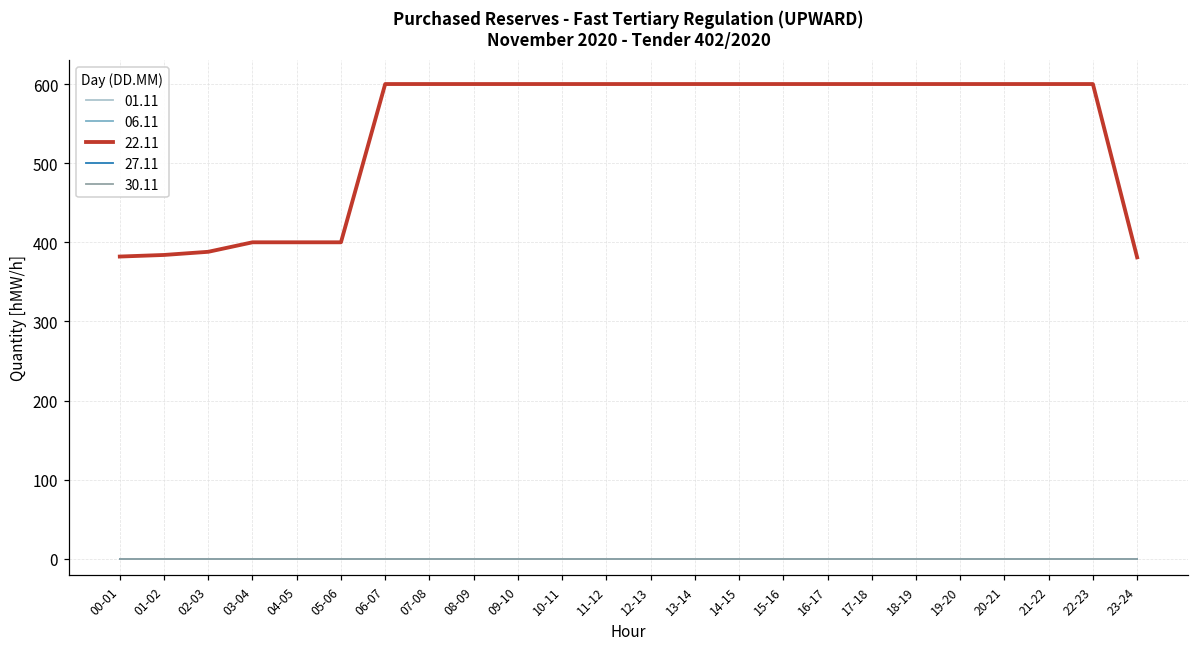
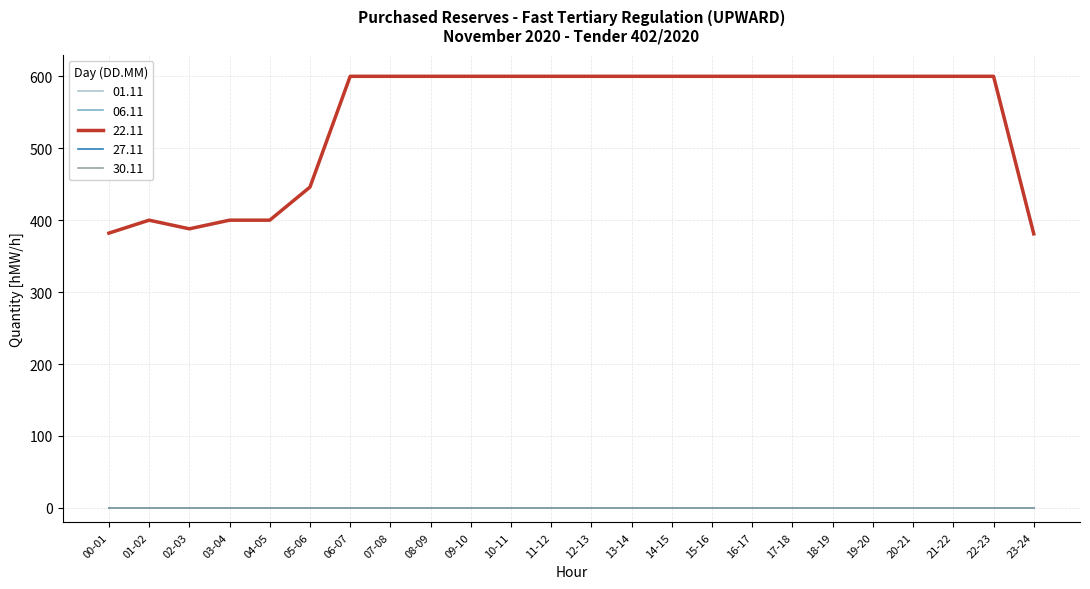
  {
    "30.11": {
      "00-01": 0,
      "01-02": 0,
      "02-03": 0,
      "03-04": 0,
      "04-05": 0,
      "05-06": 0,
      "06-07": 0,
      "07-08": 0,
      "08-09": 0,
      "09-10": 0,
      "10-11": 0,
      "11-12": 0,
      "12-13": 0,
      "13-14": 0,
      "14-15": 0,
      "15-16": 0,
      "16-17": 0,
      "17-18": 0,
      "18-19": 0,
      "19-20": 0,
      "20-21": 0,
      "21-22": 0,
      "22-23": 0,
      "23-24": 0
    },
    "22.11": {
      "00-01": 380,
-     "01-02": 380,
+     "01-02": 400,
      "02-03": 390,
      "03-04": 400,
      "04-05": 400,
-     "05-06": 400,
+     "05-06": 450,
      "06-07": 600,
      "07-08": 600,
      "08-09": 600,
      "09-10": 600,
      "10-11": 600,
      "11-12": 600,
      "12-13": 600,
      "13-14": 600,
      "14-15": 600,
      "15-16": 600,
      "16-17": 600,
      "17-18": 600,
      "18-19": 600,
      "19-20": 600,
      "20-21": 600,
      "21-22": 600,
      "22-23": 600,
      "23-24": 380
    }
  }
